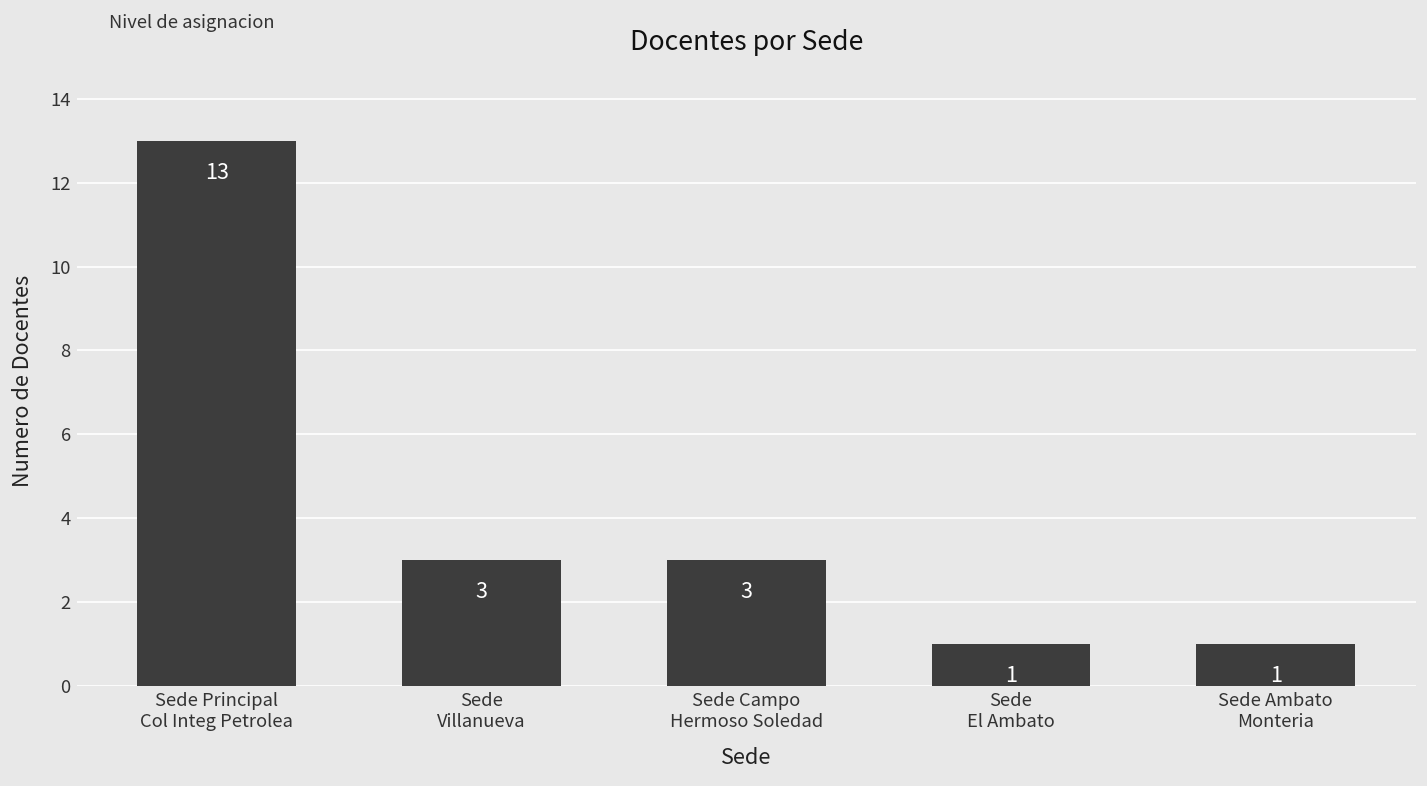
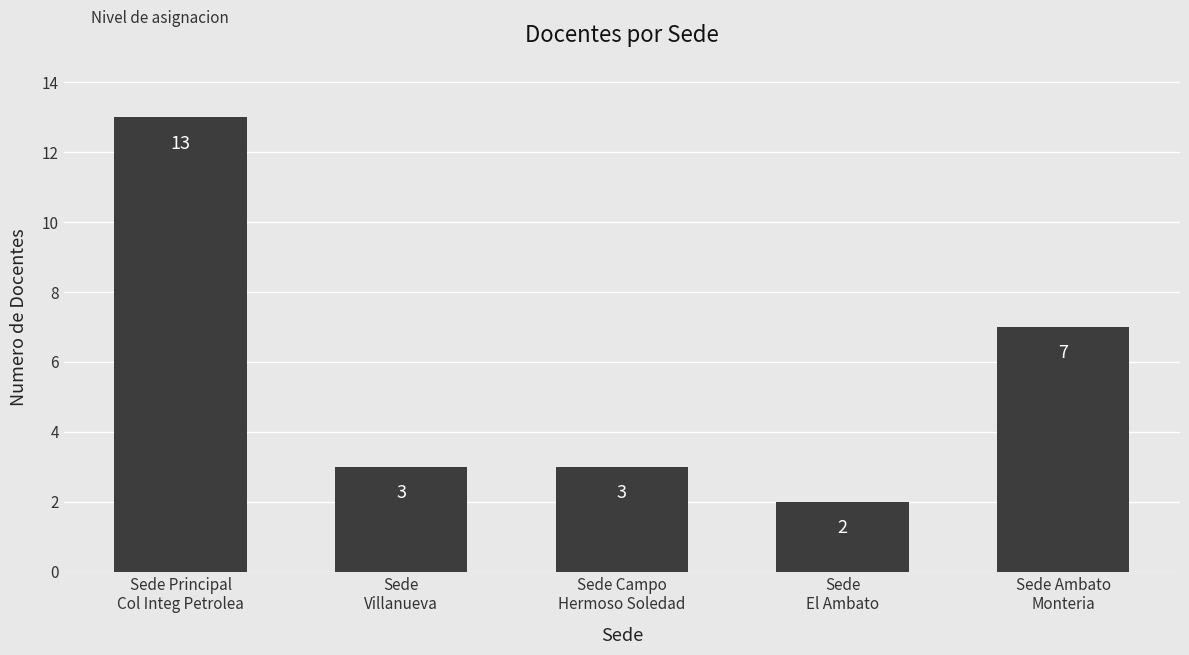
  {
    "Sede Principal Col Integ Petrolea": 13,
    "Sede Villanueva": 3,
    "Sede Campo Hermoso Soledad": 3,
-   "Sede El Ambato": 1,
-   "Sede Ambato Monteria": 1
+   "Sede El Ambato": 2,
+   "Sede Ambato Monteria": 7
  }
